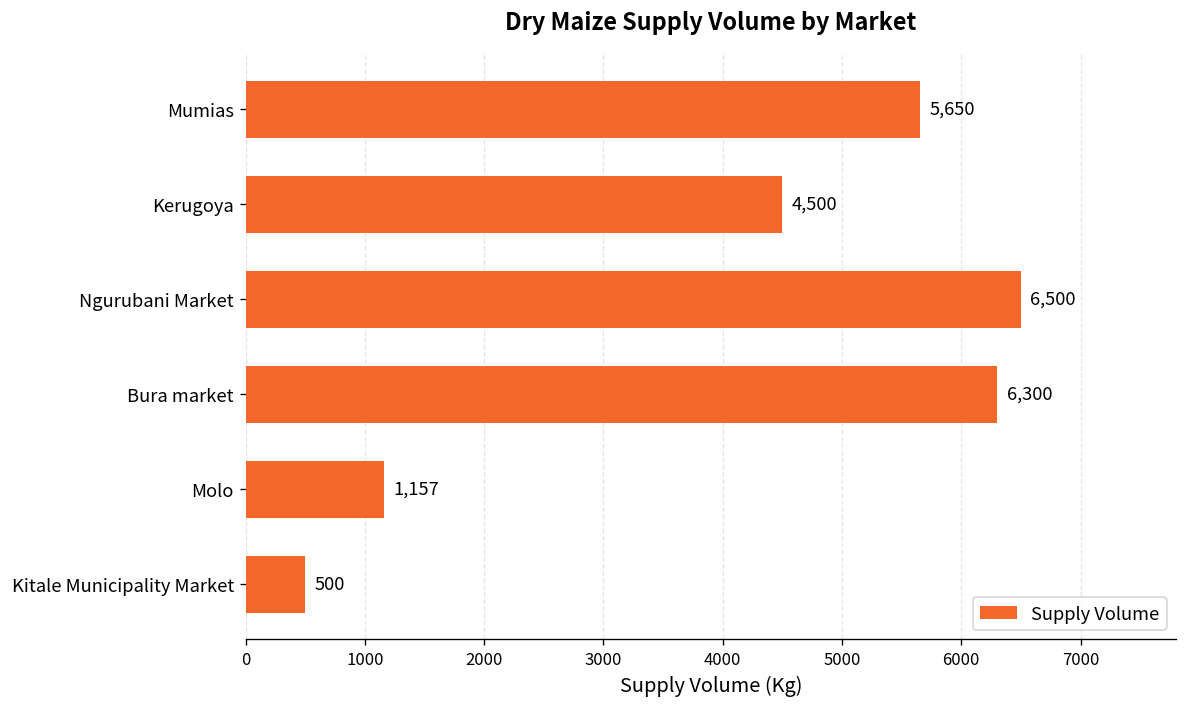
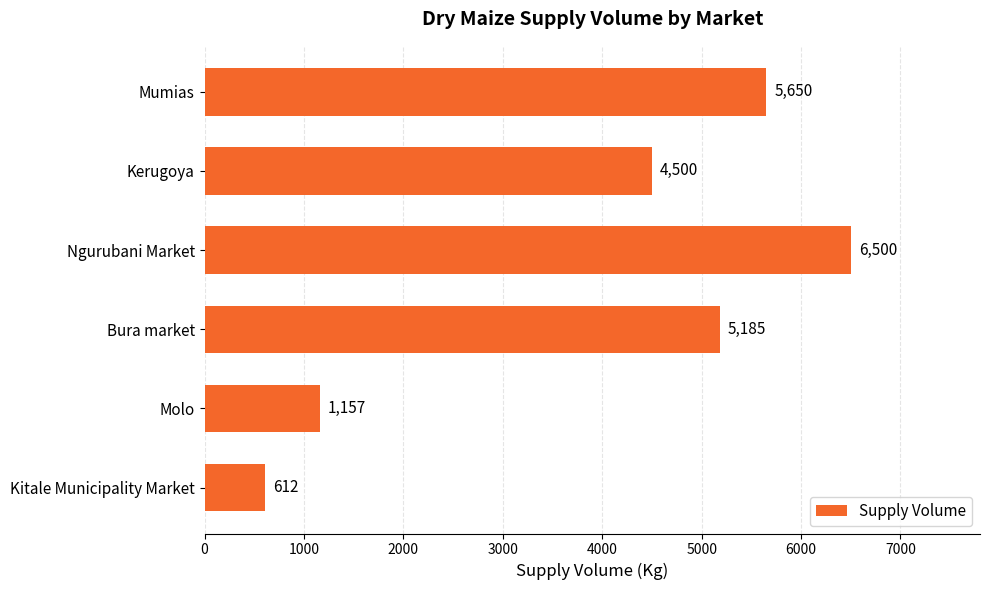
  {
    "Mumias": "5,650",
    "Kerugoya": "4,500",
    "Ngurubani Market": "6,500",
-   "Bura market": "6,300",
+   "Bura market": "5,185",
    "Molo": "1,157",
-   "Kitale Municipality Market": "500"
+   "Kitale Municipality Market": "612"
  }
